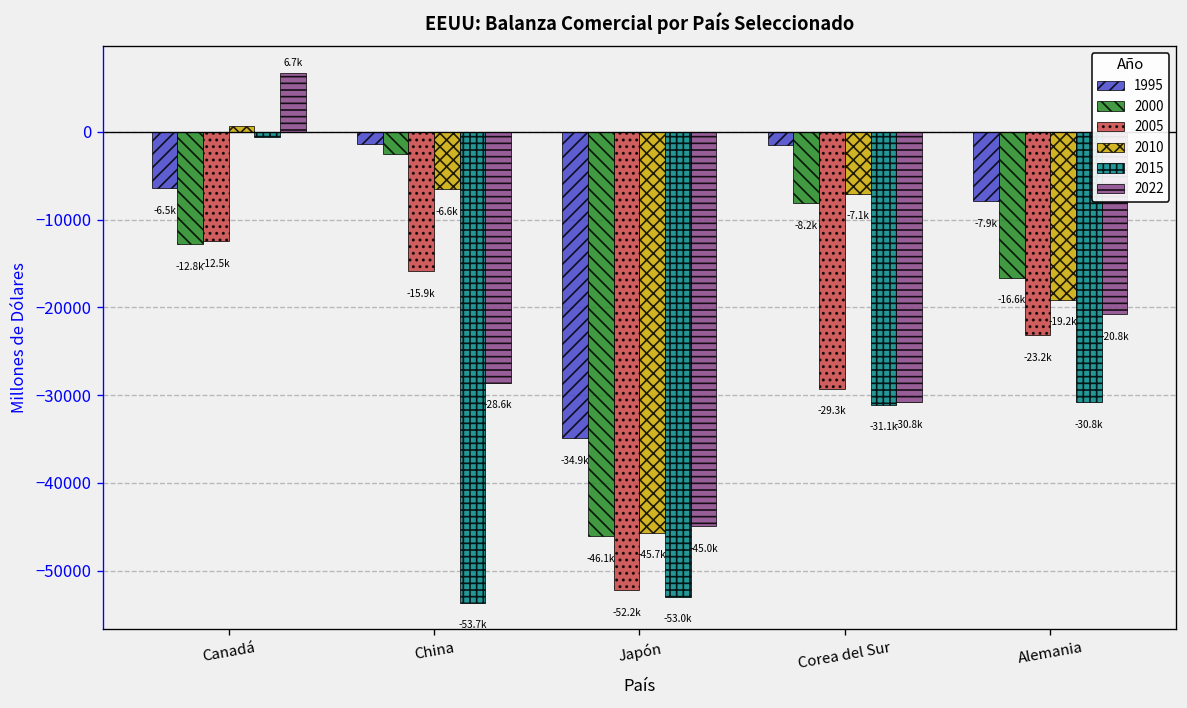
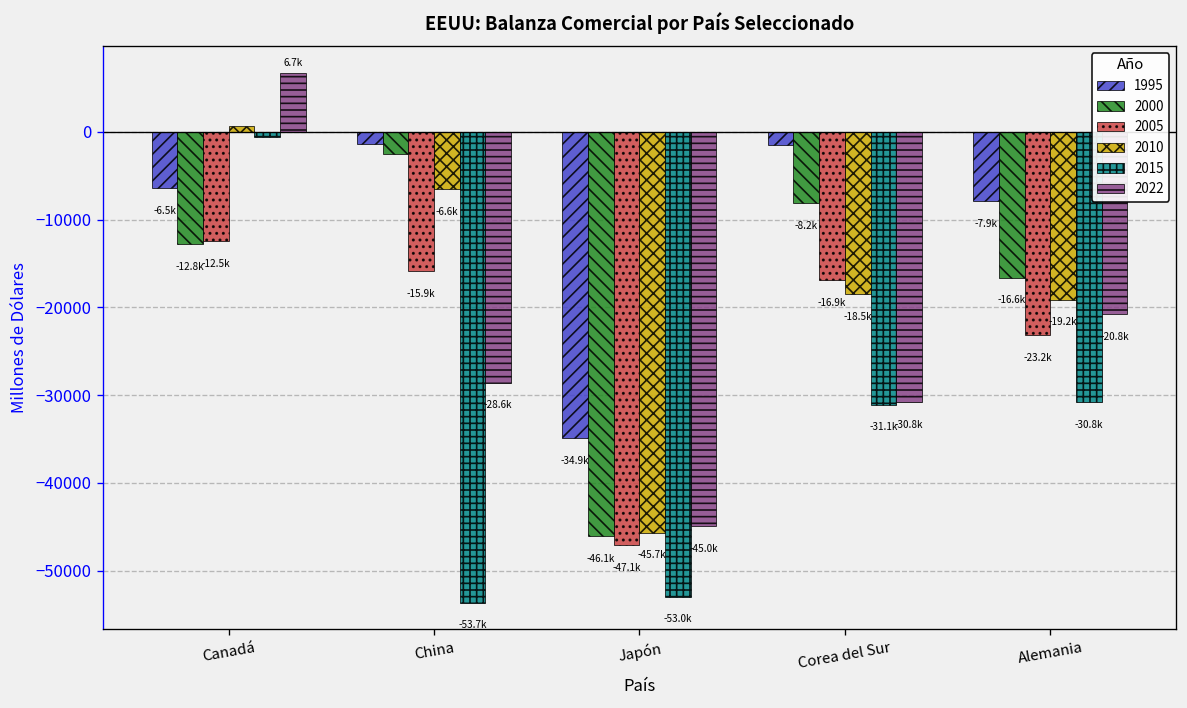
  {
    "1995": {
      "Canadá": "-6.5k",
      "Japón": "-34.9k",
      "Alemania": "-7.9k"
    },
    "2000": {
      "Canadá": "-12.8k",
      "Japón": "-46.1k",
      "Corea del Sur": "-8.2k",
      "Alemania": "-16.6k"
    },
    "2005": {
      "Canadá": "-12.5k",
      "China": "-15.9k",
-     "Japón": "-52.2k",
-     "Corea del Sur": "-29.3k",
+     "Japón": "-47.1k",
+     "Corea del Sur": "-16.9k",
      "Alemania": "-23.2k"
    },
    "2010": {
      "China": "-6.6k",
      "Japón": "-45.7k",
-     "Corea del Sur": "-7.1k",
+     "Corea del Sur": "-18.5k",
      "Alemania": "-19.2k"
    },
    "2015": {
      "China": "-53.7k",
      "Japón": "-53.0k",
      "Corea del Sur": "-31.1k",
      "Alemania": "-30.8k"
    },
    "2022": {
      "Canadá": "6.7k",
      "China": "-28.6k",
      "Japón": "-45.0k",
      "Corea del Sur": "-30.8k",
      "Alemania": "-20.8k"
    }
  }
